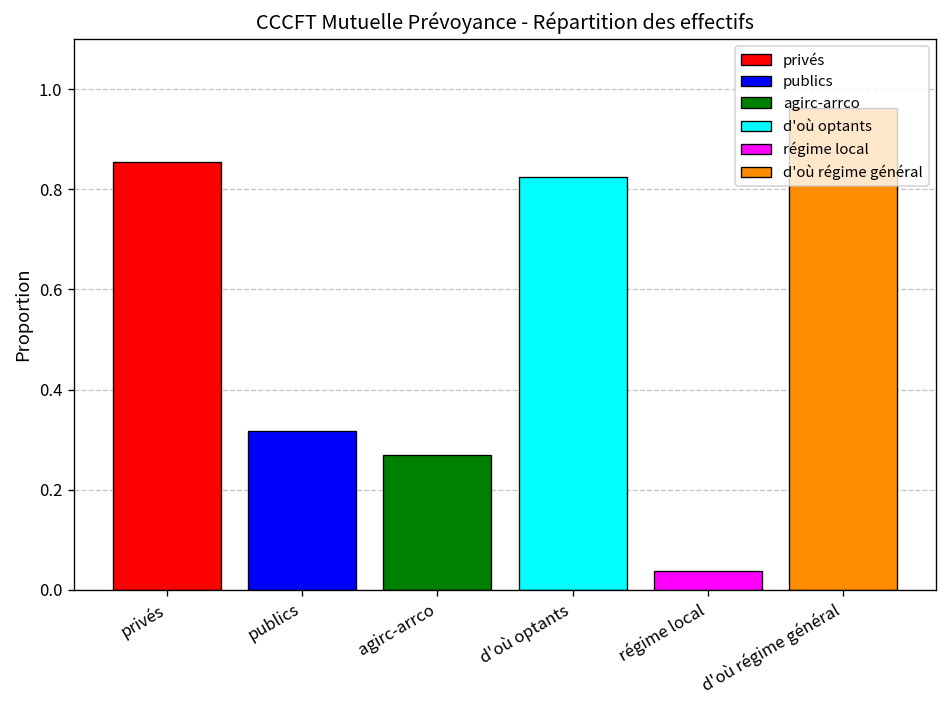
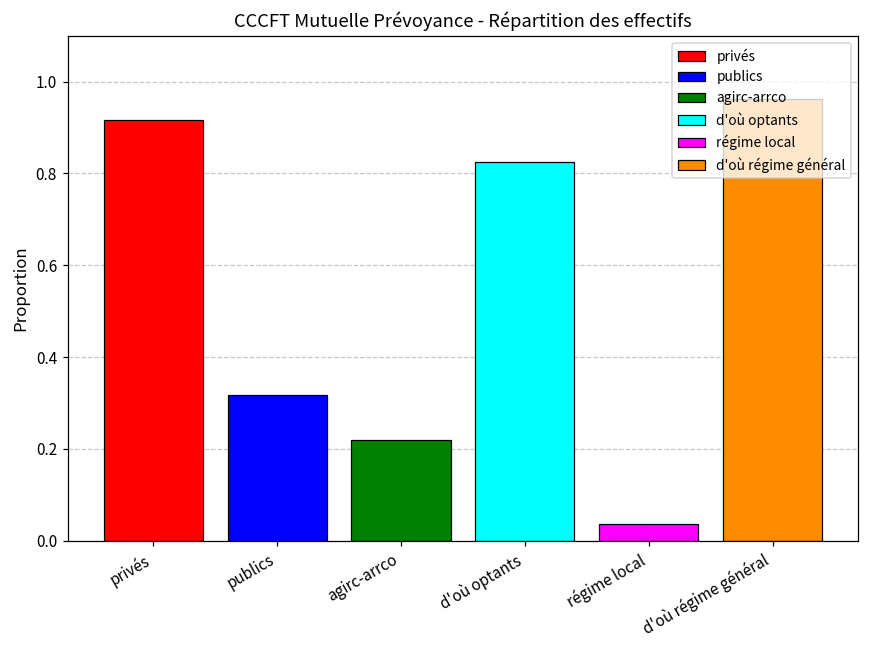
  {
-   "privés": 0.85,
+   "privés": 0.92,
    "publics": 0.32,
-   "agirc-arrco": 0.27,
+   "agirc-arrco": 0.22,
    "d'où optants": 0.83,
    "régime local": 0.04
  }
